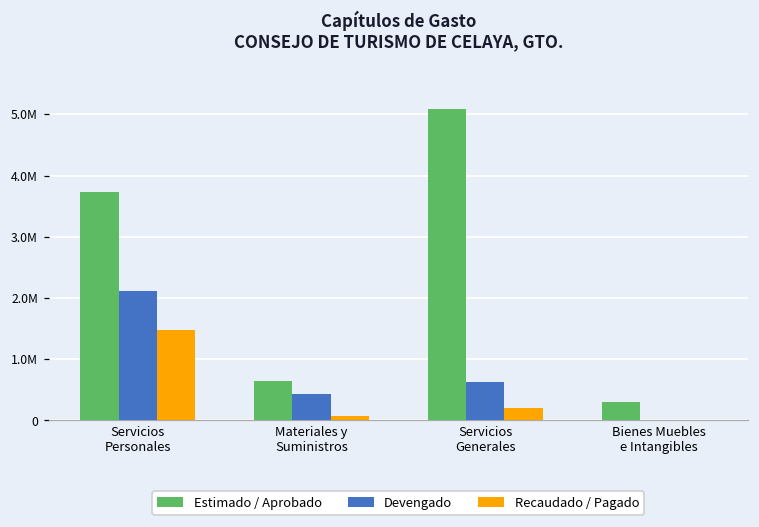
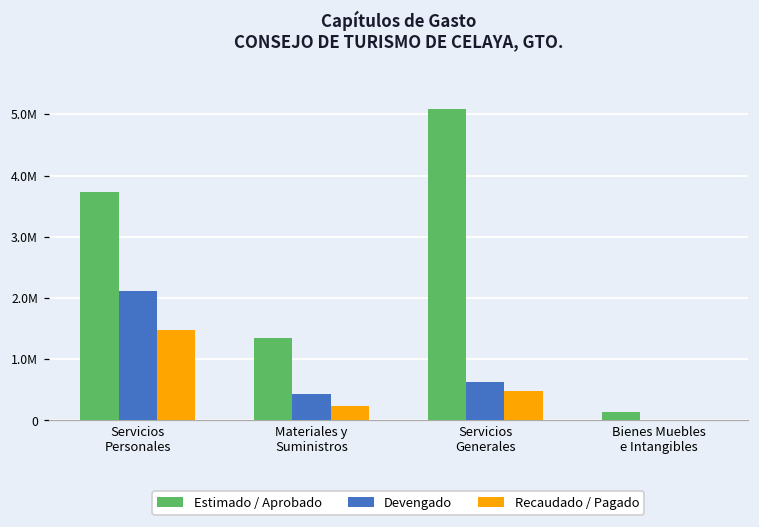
  {
    "Estimado / Aprobado": {
      "Servicios Personales": 3700000,
-     "Materiales y Suministros": 600000,
+     "Materiales y Suministros": 1300000,
      "Servicios Generales": 5100000,
-     "Bienes Muebles e Intangibles": 300000
+     "Bienes Muebles e Intangibles": 100000
    },
    "Devengado": {
      "Servicios Personales": 2100000,
      "Materiales y Suministros": 400000,
      "Servicios Generales": 600000,
      "Bienes Muebles e Intangibles": 0
    },
    "Recaudado / Pagado": {
      "Servicios Personales": 1500000,
-     "Materiales y Suministros": 100000,
-     "Servicios Generales": 200000,
+     "Materiales y Suministros": 200000,
+     "Servicios Generales": 500000,
      "Bienes Muebles e Intangibles": 0
    }
  }
